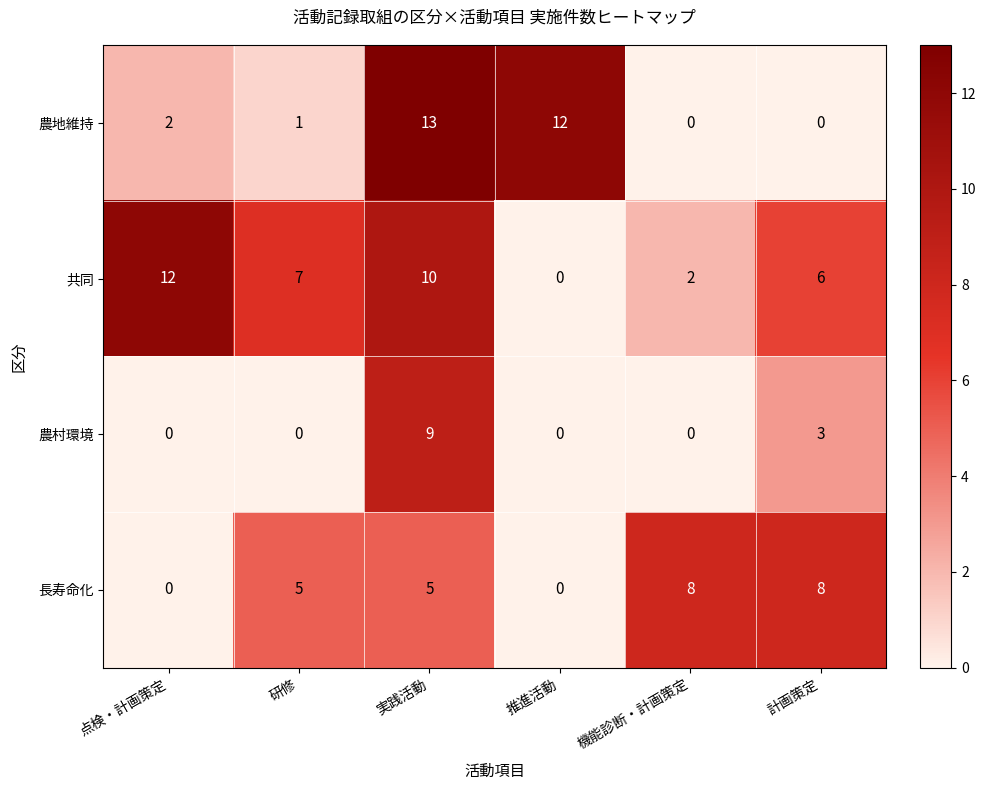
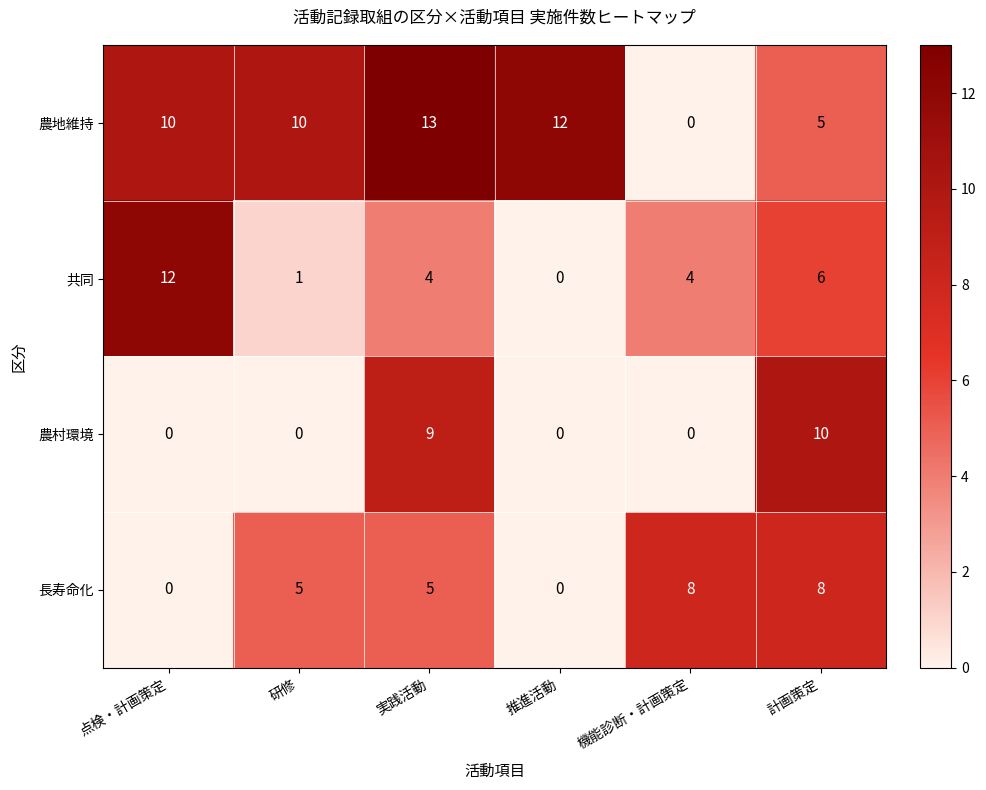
  {
    "農地維持": {
-     "点検・計画策定": 2,
-     "研修": 1,
+     "点検・計画策定": 10,
+     "研修": 10,
      "実践活動": 13,
      "推進活動": 12,
      "機能診断・計画策定": 0,
-     "計画策定": 0
+     "計画策定": 5
    },
    "共同": {
      "点検・計画策定": 12,
-     "研修": 7,
-     "実践活動": 10,
+     "研修": 1,
+     "実践活動": 4,
      "推進活動": 0,
-     "機能診断・計画策定": 2,
+     "機能診断・計画策定": 4,
      "計画策定": 6
    },
    "農村環境": {
      "点検・計画策定": 0,
      "研修": 0,
      "実践活動": 9,
      "推進活動": 0,
      "機能診断・計画策定": 0,
-     "計画策定": 3
+     "計画策定": 10
    },
    "長寿命化": {
      "点検・計画策定": 0,
      "研修": 5,
      "実践活動": 5,
      "推進活動": 0,
      "機能診断・計画策定": 8,
      "計画策定": 8
    }
  }
